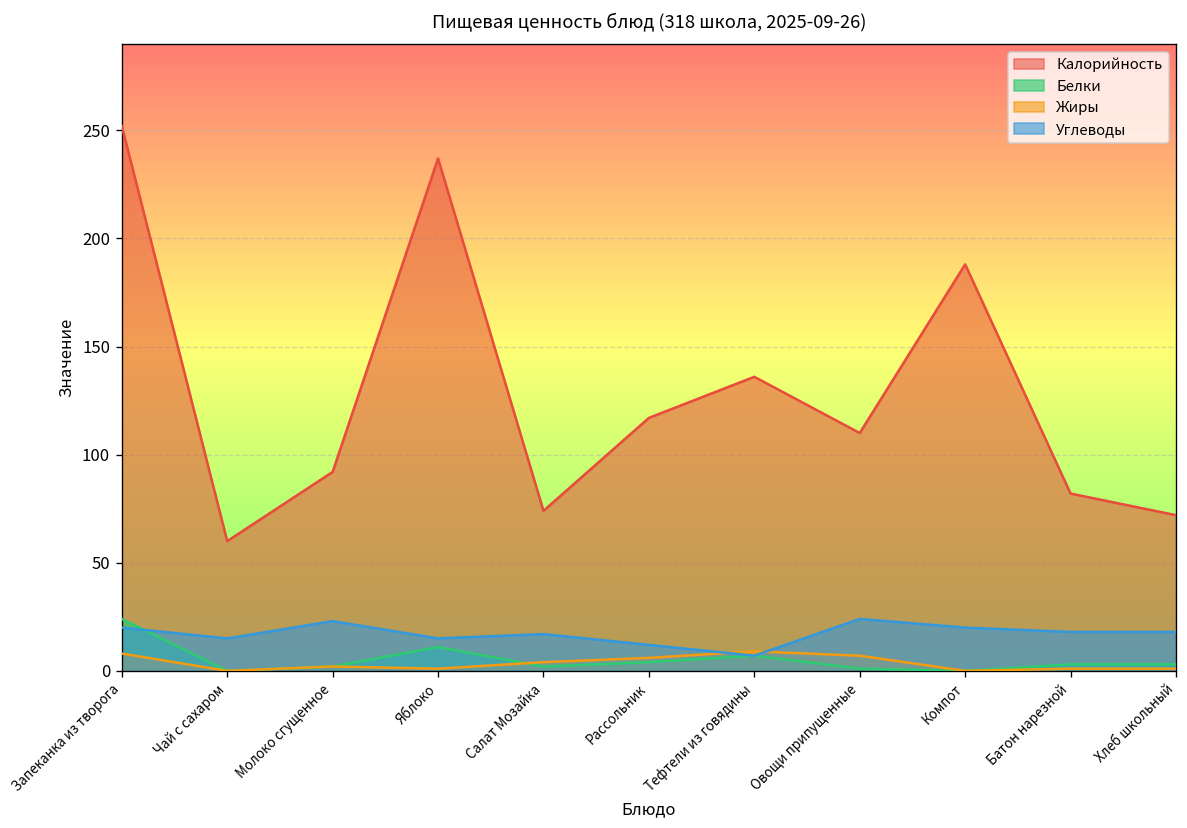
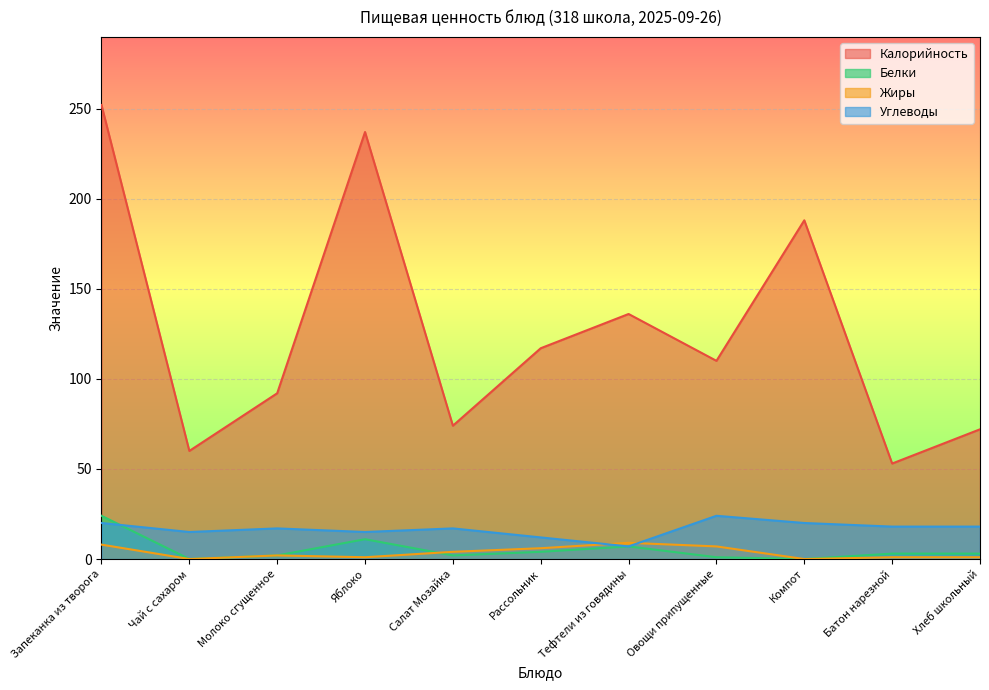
  {
    "Калорийность": {
      "Запеканка из творога": 252,
      "Чай с сахаром": 60,
      "Молоко сгущенное": 92,
      "Яблоко": 237,
      "Салат Мозайка": 74,
      "Рассольник": 117,
      "Тефтели из говядины": 136,
      "Овощи припущенные": 110,
      "Компот": 188,
-     "Батон нарезной": 82,
+     "Батон нарезной": 53,
      "Хлеб школьный": 72
    },
    "Белки": {
      "Запеканка из творога": 24,
      "Яблоко": 11,
      "Салат Мозайка": 2,
      "Рассольник": 4,
      "Овощи припущенные": 1,
      "Батон нарезной": 3,
      "Хлеб школьный": 3
    },
    "Жиры": {
      "Запеканка из творога": 8,
      "Яблоко": 1,
      "Салат Мозайка": 4,
      "Рассольник": 6,
      "Тефтели из говядины": 9,
      "Овощи припущенные": 7,
      "Батон нарезной": 1,
      "Хлеб школьный": 1
    },
    "Углеводы": {
      "Запеканка из творога": 20,
      "Чай с сахаром": 15,
-     "Молоко сгущенное": 23,
+     "Молоко сгущенное": 17,
      "Яблоко": 15,
      "Салат Мозайка": 17,
      "Рассольник": 12,
      "Овощи припущенные": 24,
      "Компот": 20,
      "Батон нарезной": 18,
      "Хлеб школьный": 18
    }
  }
